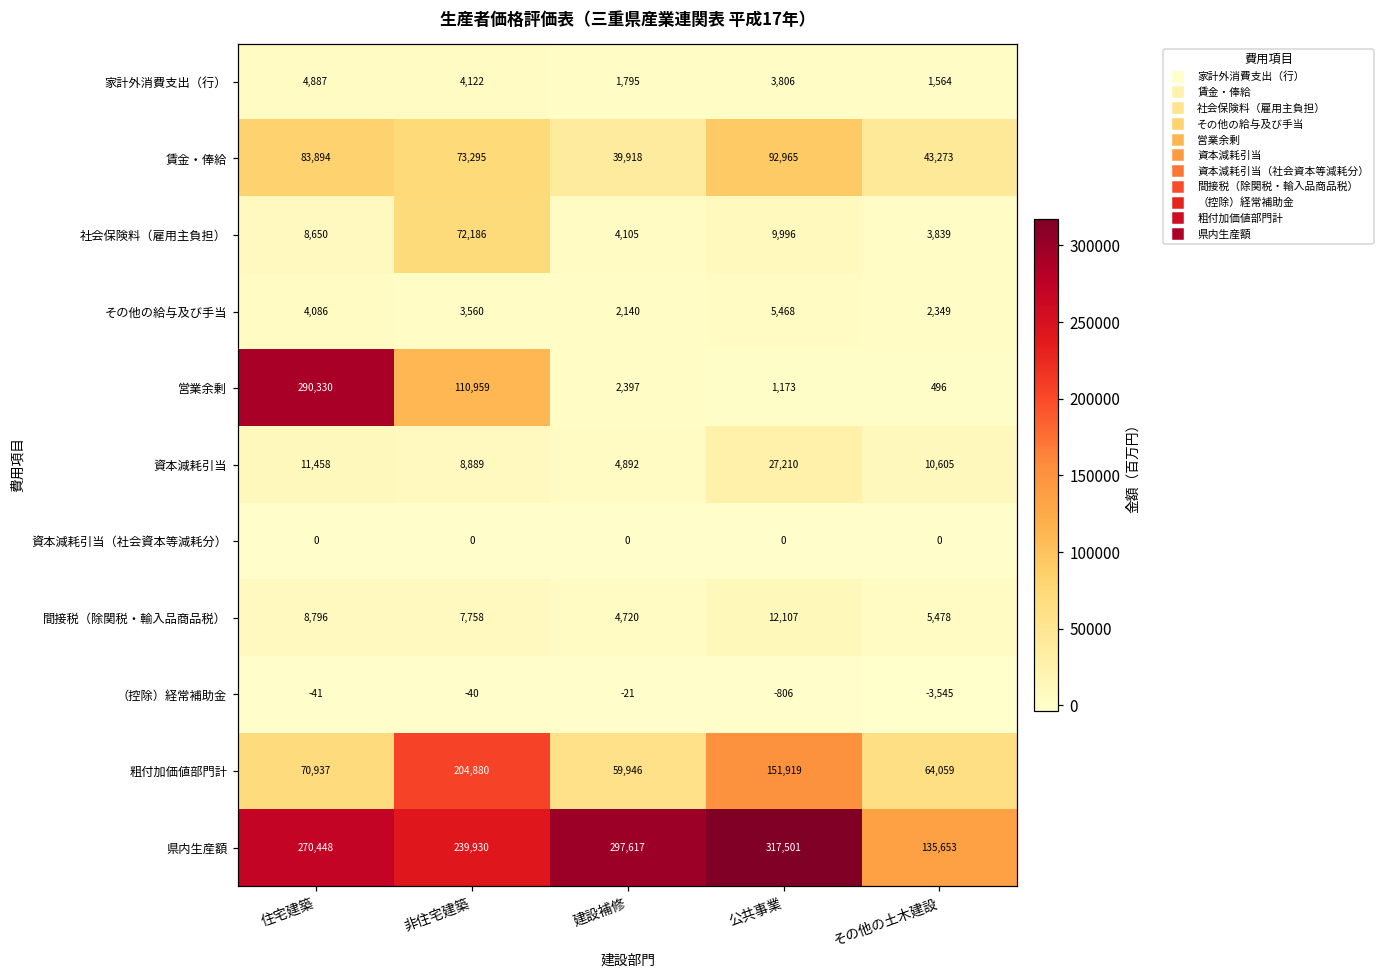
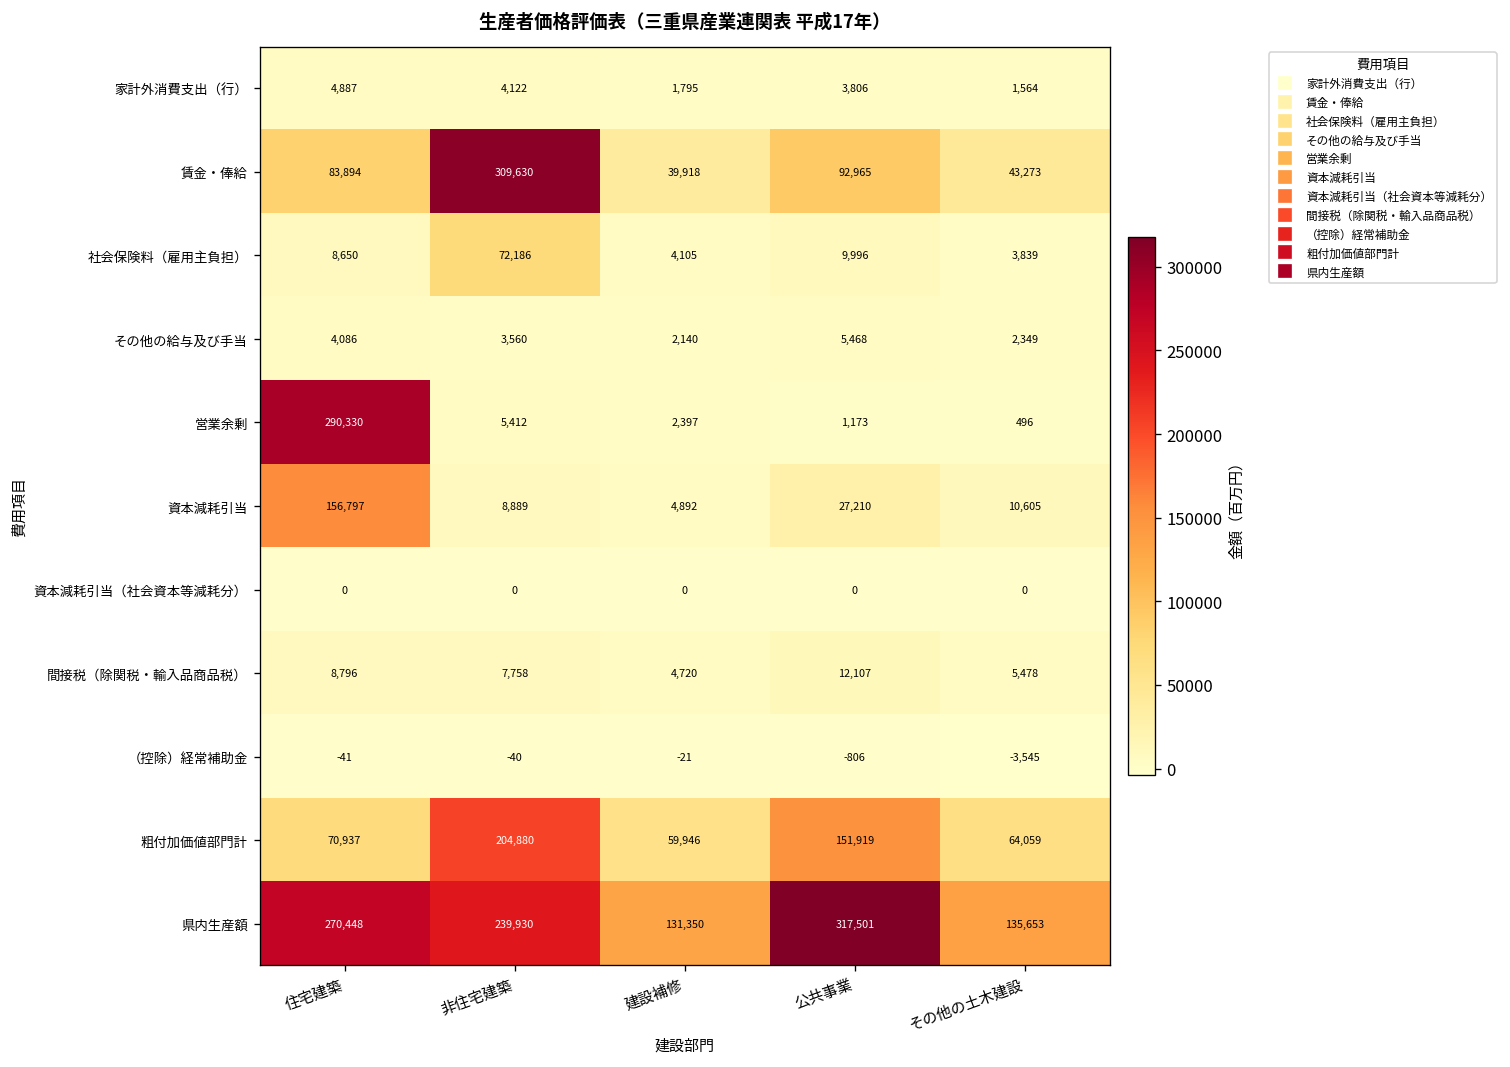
  {
    "家計外消費支出（行）": {
      "住宅建築": "4,887",
      "非住宅建築": "4,122",
      "建設補修": "1,795",
      "公共事業": "3,806",
      "その他の土木建設": "1,564"
    },
    "賃金・俸給": {
      "住宅建築": "83,894",
-     "非住宅建築": "73,295",
+     "非住宅建築": "309,630",
      "建設補修": "39,918",
      "公共事業": "92,965",
      "その他の土木建設": "43,273"
    },
    "社会保険料（雇用主負担）": {
      "住宅建築": "8,650",
      "非住宅建築": "72,186",
      "建設補修": "4,105",
      "公共事業": "9,996",
      "その他の土木建設": "3,839"
    },
    "その他の給与及び手当": {
      "住宅建築": "4,086",
      "非住宅建築": "3,560",
      "建設補修": "2,140",
      "公共事業": "5,468",
      "その他の土木建設": "2,349"
    },
    "営業余剰": {
      "住宅建築": "290,330",
-     "非住宅建築": "110,959",
+     "非住宅建築": "5,412",
      "建設補修": "2,397",
      "公共事業": "1,173",
      "その他の土木建設": "496"
    },
    "資本減耗引当": {
-     "住宅建築": "11,458",
+     "住宅建築": "156,797",
      "非住宅建築": "8,889",
      "建設補修": "4,892",
      "公共事業": "27,210",
      "その他の土木建設": "10,605"
    },
    "資本減耗引当（社会資本等減耗分）": {
      "住宅建築": "0",
      "非住宅建築": "0",
      "建設補修": "0",
      "公共事業": "0",
      "その他の土木建設": "0"
    },
    "間接税（除関税・輸入品商品税）": {
      "住宅建築": "8,796",
      "非住宅建築": "7,758",
      "建設補修": "4,720",
      "公共事業": "12,107",
      "その他の土木建設": "5,478"
    },
    "（控除）経常補助金": {
      "住宅建築": "-41",
      "非住宅建築": "-40",
      "建設補修": "-21",
      "公共事業": "-806",
      "その他の土木建設": "-3,545"
    },
    "粗付加価値部門計": {
      "住宅建築": "70,937",
      "非住宅建築": "204,880",
      "建設補修": "59,946",
      "公共事業": "151,919",
      "その他の土木建設": "64,059"
    },
    "県内生産額": {
      "住宅建築": "270,448",
      "非住宅建築": "239,930",
-     "建設補修": "297,617",
+     "建設補修": "131,350",
      "公共事業": "317,501",
      "その他の土木建設": "135,653"
    }
  }
